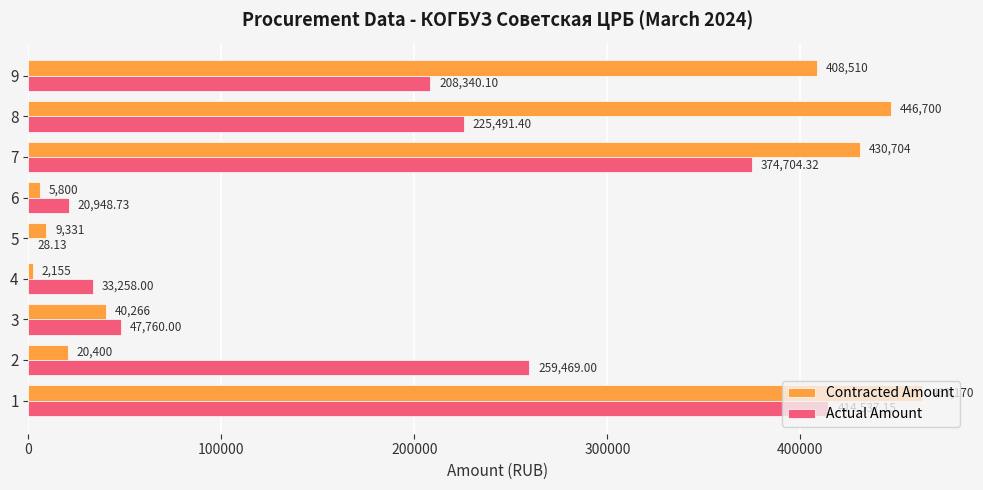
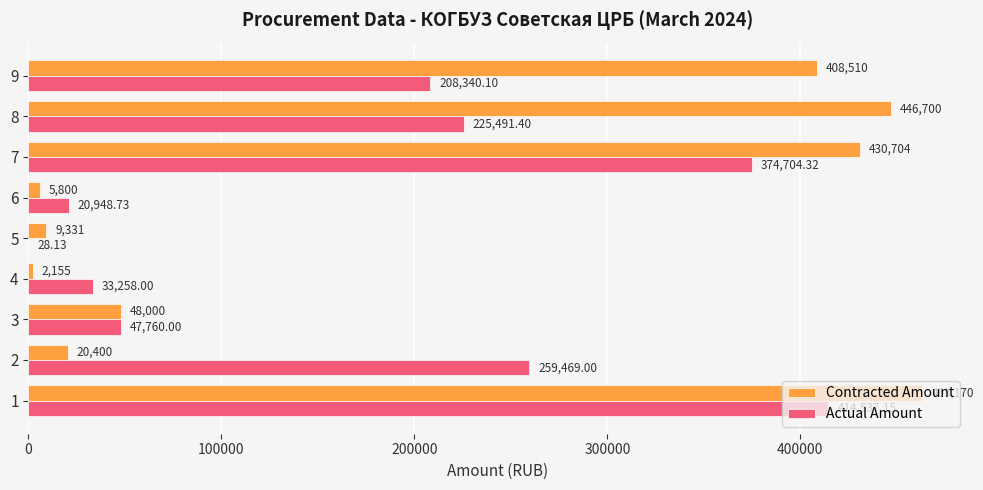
  {
    "Contracted Amount": {
      "9": "408,510",
      "8": "446,700",
      "7": "430,704",
      "6": "5,800",
      "5": "9,331",
      "4": "2,155",
-     "3": "40,266",
+     "3": "48,000",
      "2": "20,400"
    },
    "Actual Amount": {
      "9": "208,340.10",
      "8": "225,491.40",
      "7": "374,704.32",
      "6": "20,948.73",
      "5": "28.13",
      "4": "33,258.00",
      "3": "47,760.00",
      "2": "259,469.00"
    }
  }
